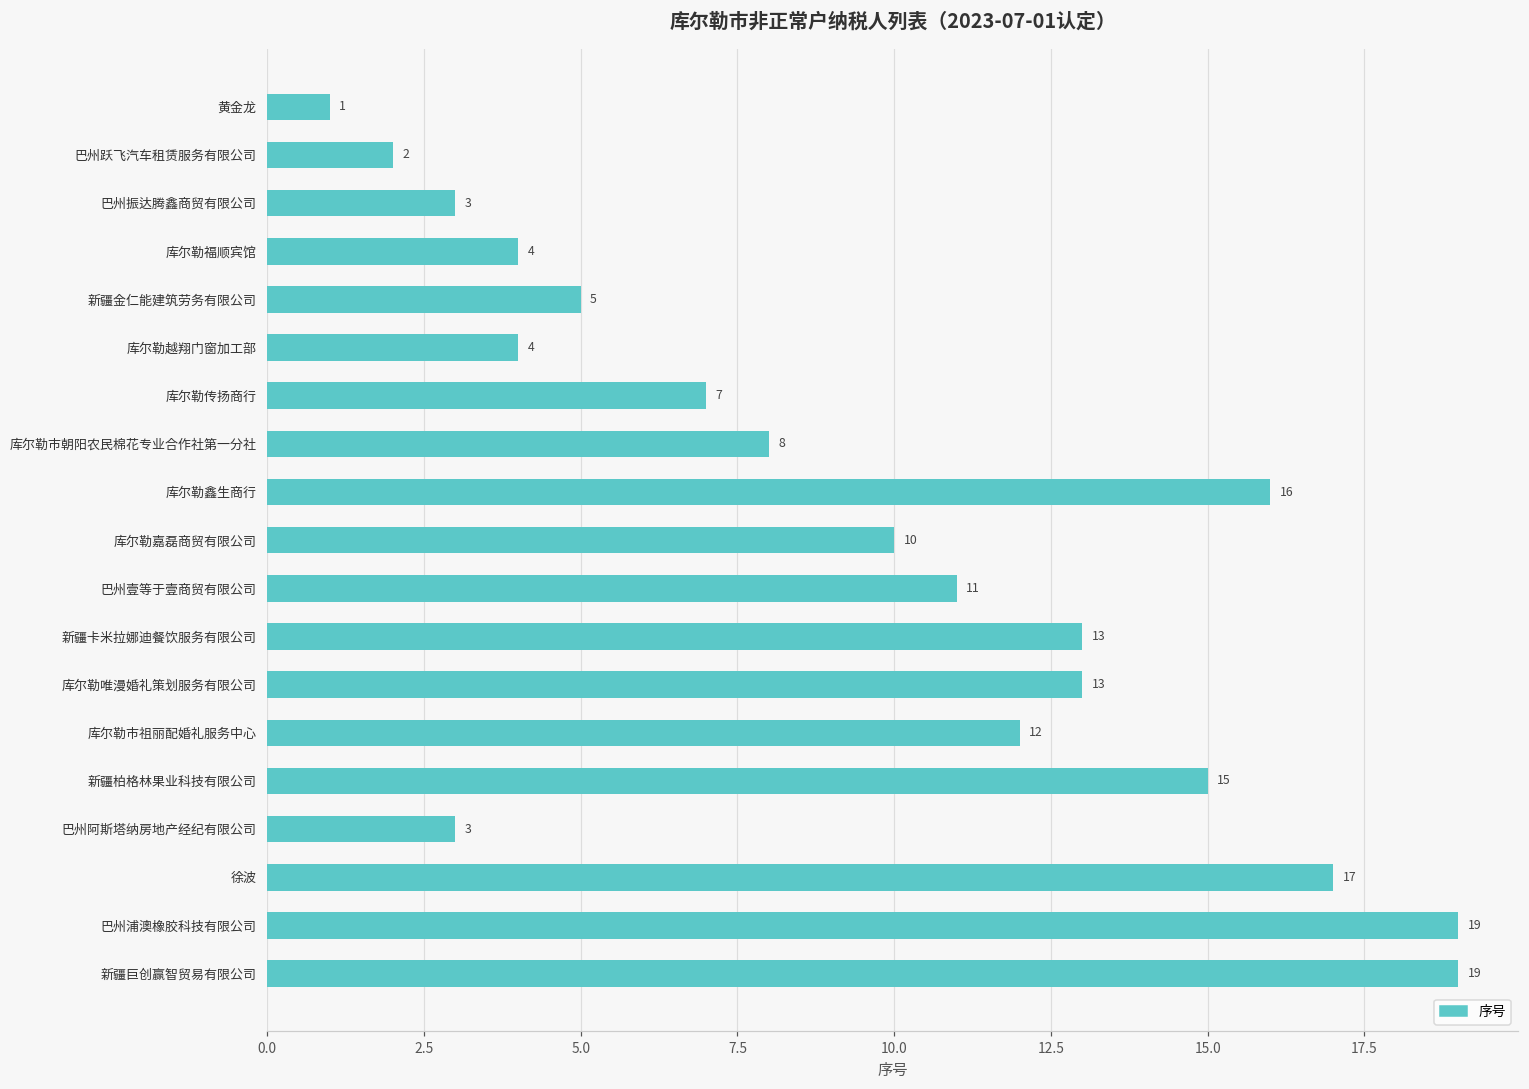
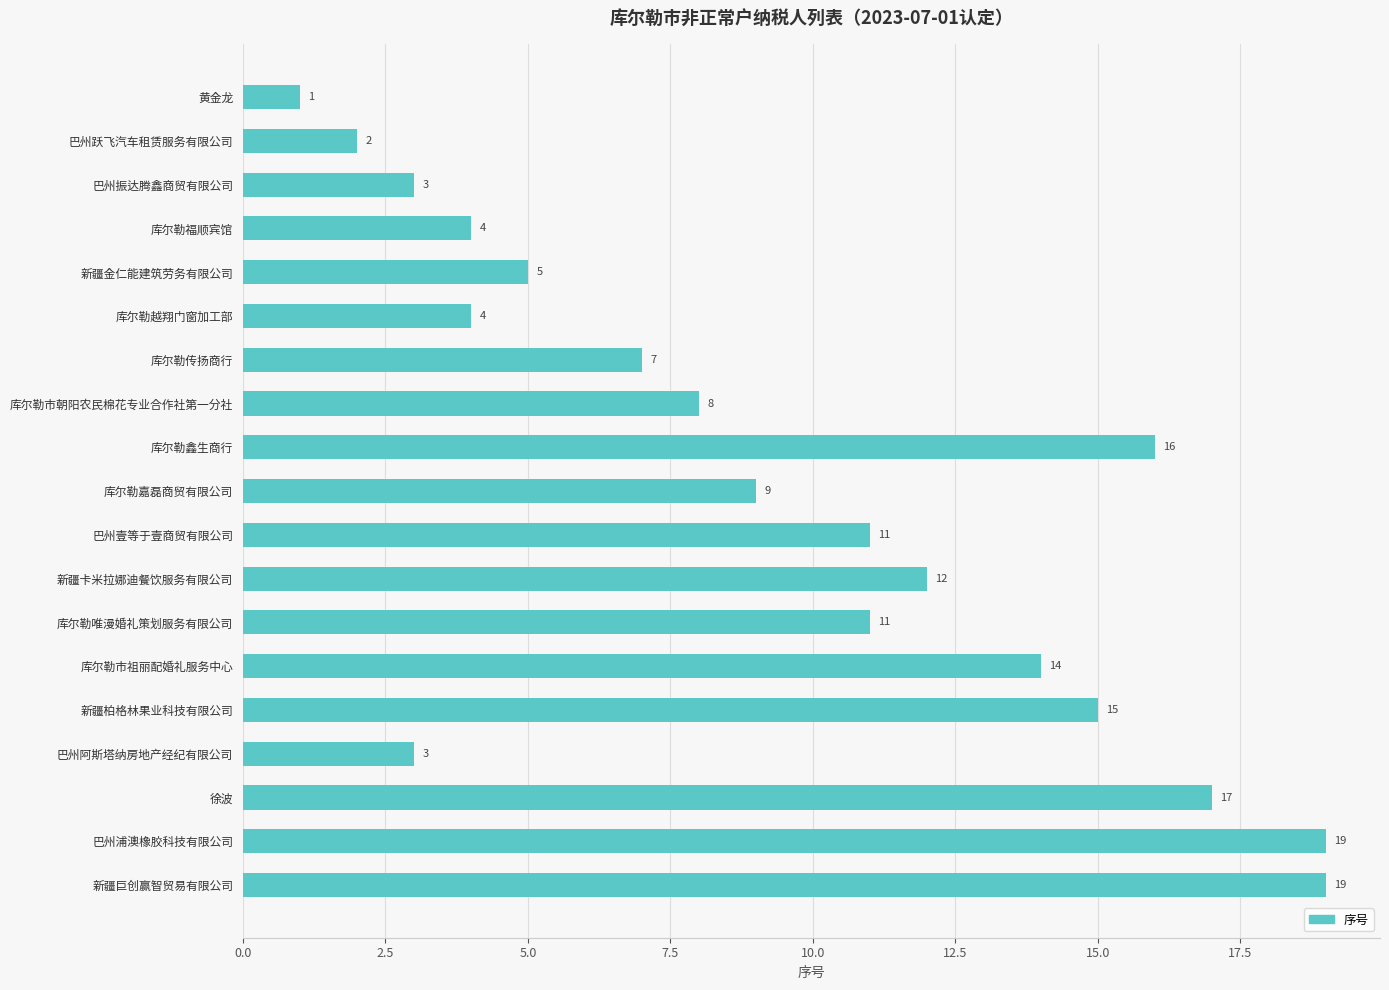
  {
    "黄金龙": 1,
    "巴州跃飞汽车租赁服务有限公司": 2,
    "巴州振达腾鑫商贸有限公司": 3,
    "库尔勒福顺宾馆": 4,
    "新疆金仁能建筑劳务有限公司": 5,
    "库尔勒越翔门窗加工部": 4,
    "库尔勒传扬商行": 7,
    "库尔勒市朝阳农民棉花专业合作社第一分社": 8,
    "库尔勒鑫生商行": 16,
-   "库尔勒嘉磊商贸有限公司": 10,
+   "库尔勒嘉磊商贸有限公司": 9,
    "巴州壹等于壹商贸有限公司": 11,
-   "新疆卡米拉娜迪餐饮服务有限公司": 13,
-   "库尔勒唯漫婚礼策划服务有限公司": 13,
-   "库尔勒市祖丽配婚礼服务中心": 12,
+   "新疆卡米拉娜迪餐饮服务有限公司": 12,
+   "库尔勒唯漫婚礼策划服务有限公司": 11,
+   "库尔勒市祖丽配婚礼服务中心": 14,
    "新疆柏格林果业科技有限公司": 15,
    "巴州阿斯塔纳房地产经纪有限公司": 3,
    "徐波": 17,
    "巴州浦澳橡胶科技有限公司": 19,
    "新疆巨创赢智贸易有限公司": 19
  }
